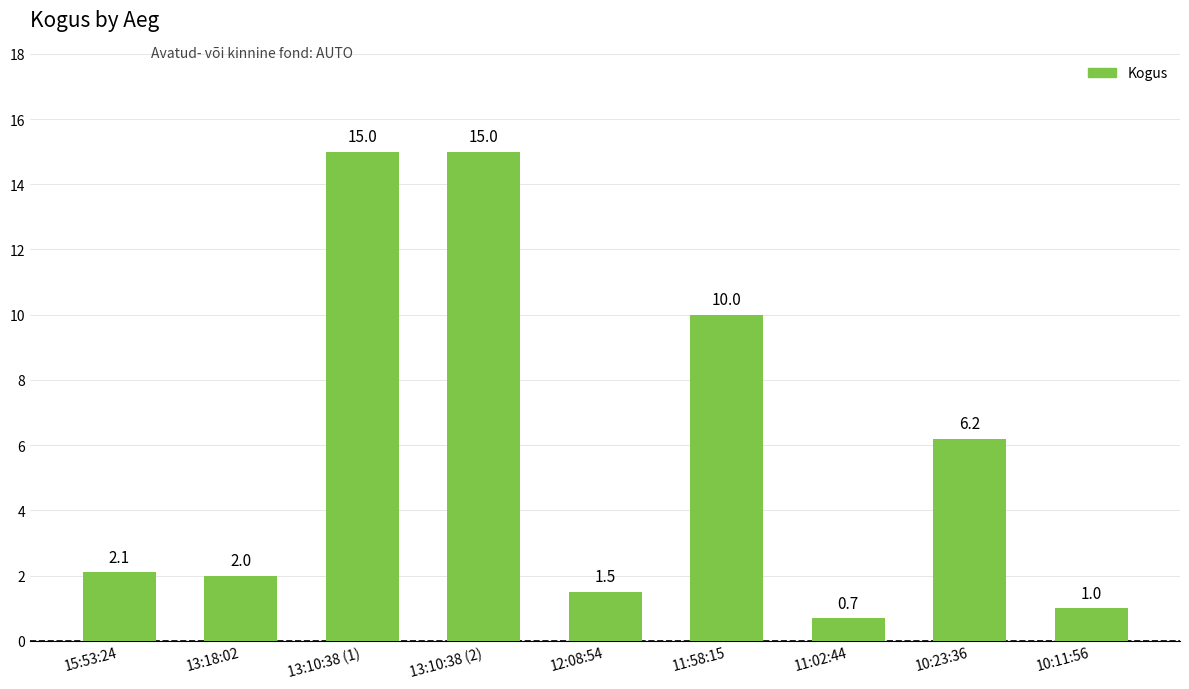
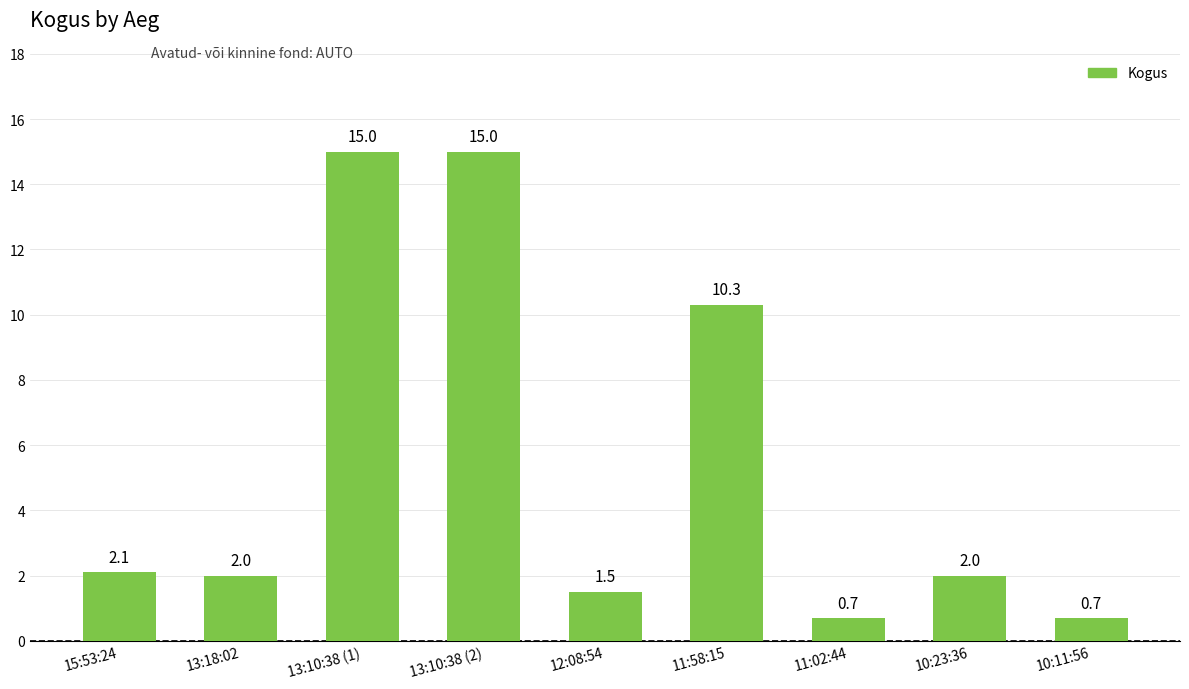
  {
    "15:53:24": 2.1,
    "13:18:02": 2.0,
    "13:10:38 (1)": 15.0,
    "13:10:38 (2)": 15.0,
    "12:08:54": 1.5,
-   "11:58:15": 10.0,
+   "11:58:15": 10.3,
    "11:02:44": 0.7,
-   "10:23:36": 6.2,
-   "10:11:56": 1.0
+   "10:23:36": 2.0,
+   "10:11:56": 0.7
  }
